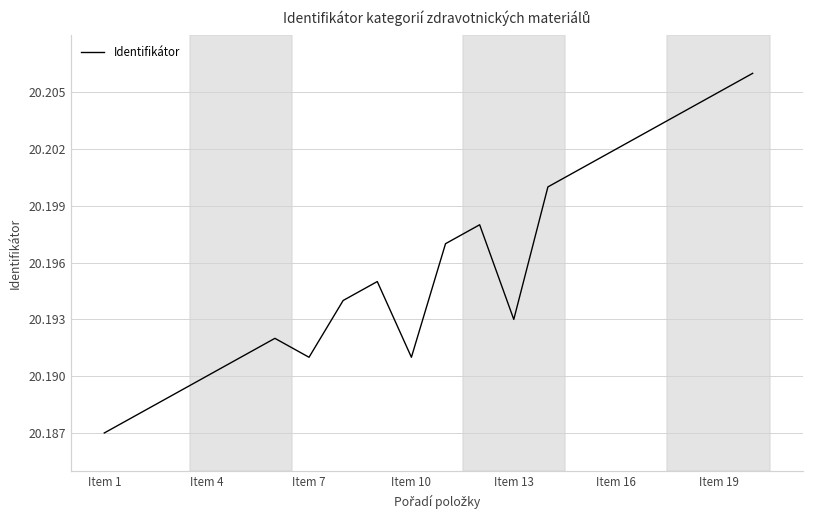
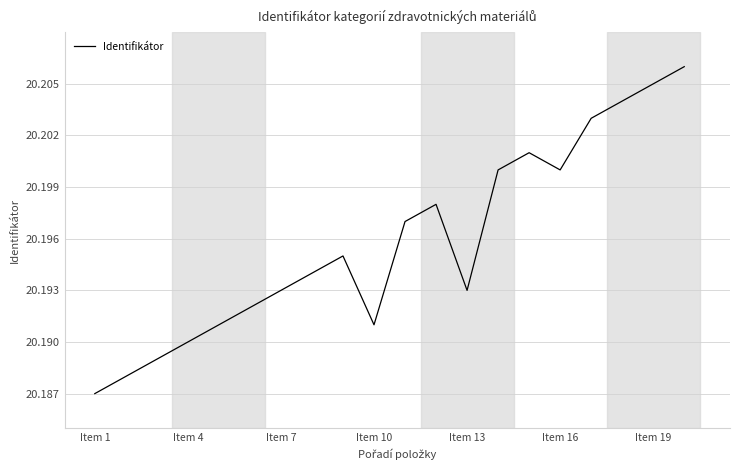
  {
    "Item 1": 20.187,
    "Item 4": 20.190,
-   "Item 7": 20.191,
+   "Item 7": 20.193,
    "Item 10": 20.191,
    "Item 13": 20.193,
-   "Item 16": 20.202,
+   "Item 16": 20.200,
    "Item 19": 20.205
  }
